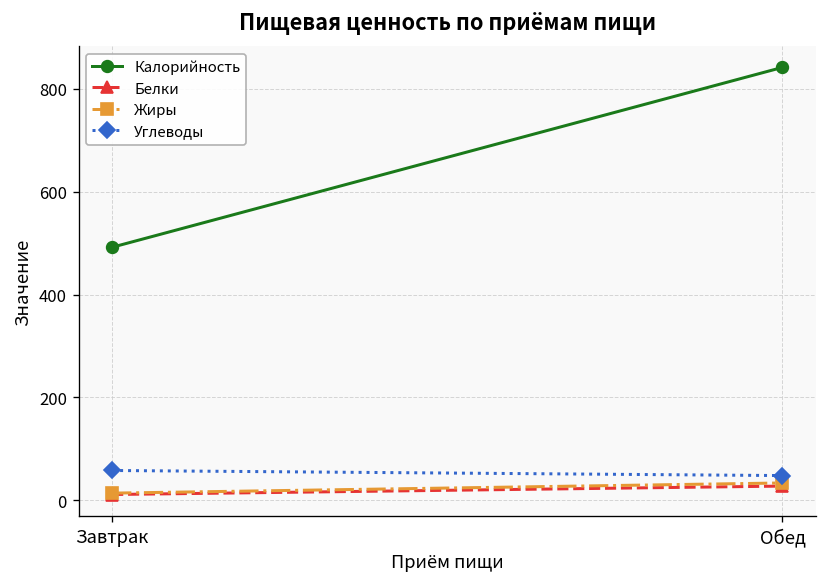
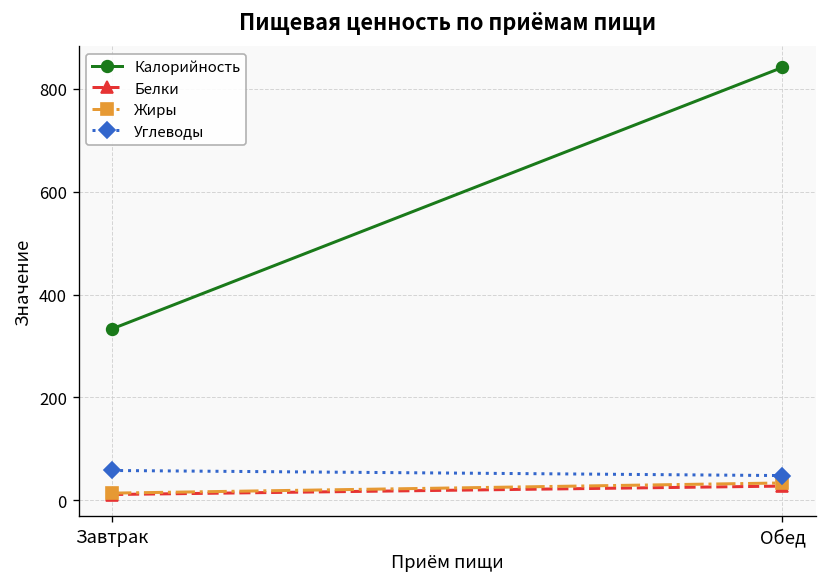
  {
    "Калорийность": {
-     "Завтрак": 490,
+     "Завтрак": 330,
      "Обед": 840
    },
    "Белки": {
      "Обед": 30
    },
    "Жиры": {
      "Обед": 30
    },
    "Углеводы": {
      "Завтрак": 60,
      "Обед": 50
    }
  }
